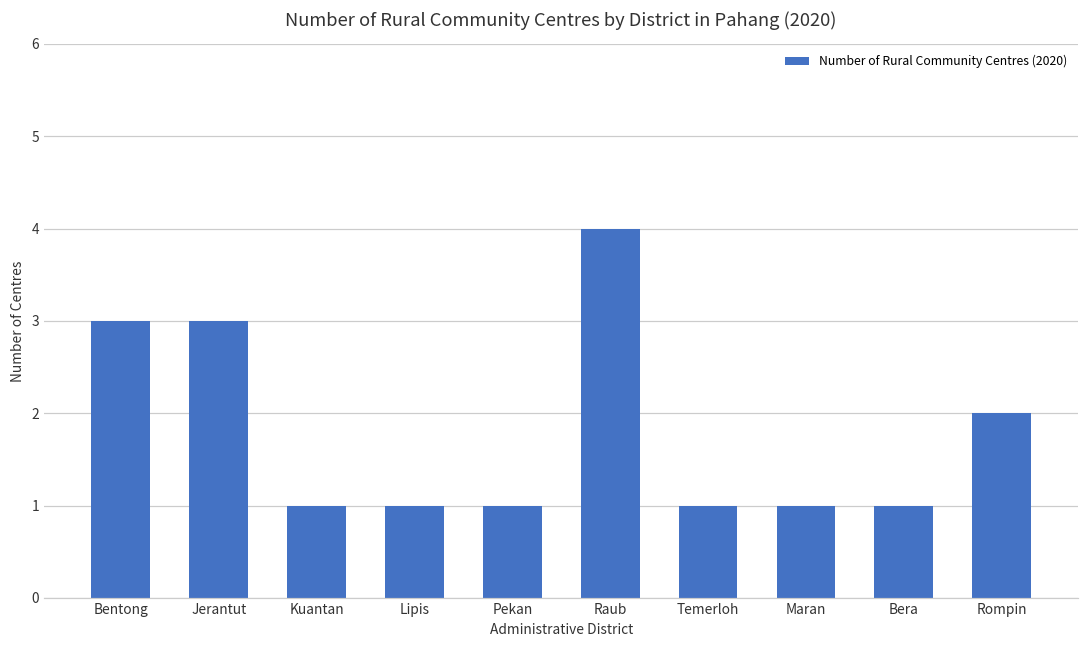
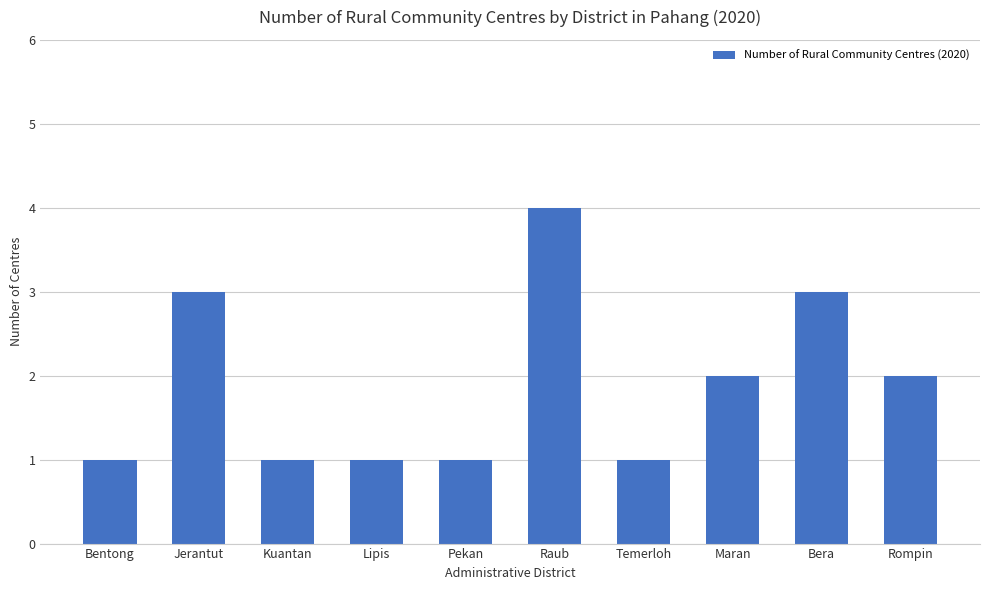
  {
-   "Bentong": 3,
+   "Bentong": 1,
    "Jerantut": 3,
    "Kuantan": 1,
    "Lipis": 1,
    "Pekan": 1,
    "Raub": 4,
    "Temerloh": 1,
-   "Maran": 1,
-   "Bera": 1,
+   "Maran": 2,
+   "Bera": 3,
    "Rompin": 2
  }
